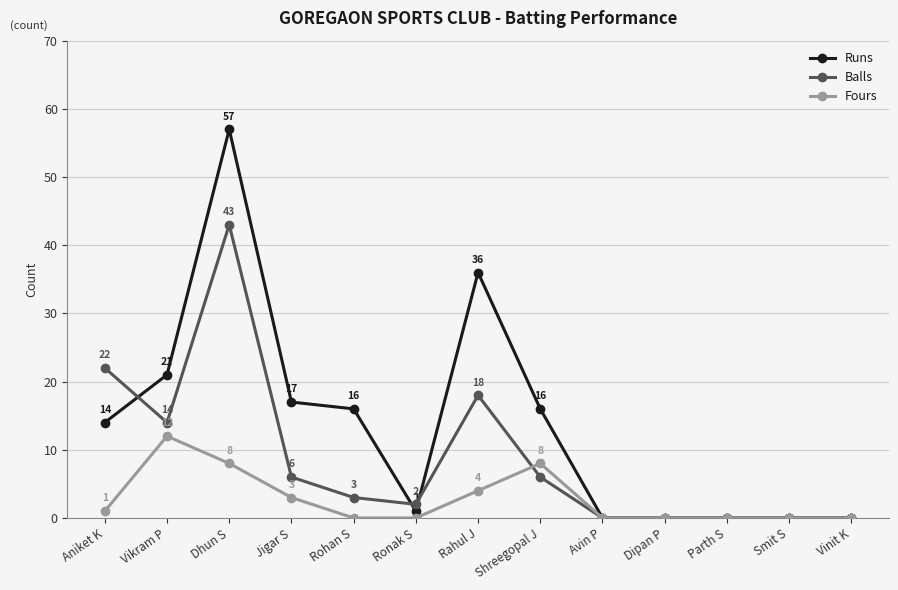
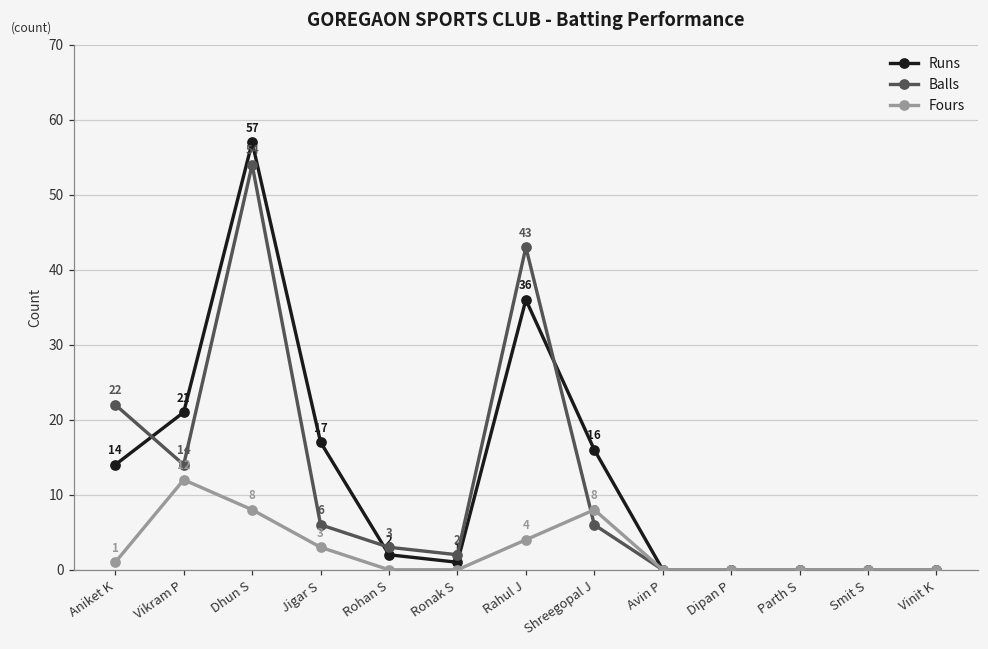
  {
    "Runs": {
      "Aniket K": 14,
      "Vikram P": 21,
      "Dhun S": 57,
      "Jigar S": 17,
-     "Rohan S": 16,
+     "Rohan S": 2,
      "Rahul J": 36,
      "Shreegopal J": 16
    },
    "Balls": {
      "Aniket K": 22,
      "Vikram P": 14,
-     "Dhun S": 43,
+     "Dhun S": 54,
      "Jigar S": 6,
      "Rohan S": 3,
-     "Rahul J": 18
+     "Rahul J": 43
    },
    "Fours": {
      "Aniket K": 1,
      "Dhun S": 8,
      "Jigar S": 3,
      "Rahul J": 4,
      "Shreegopal J": 8
    }
  }
